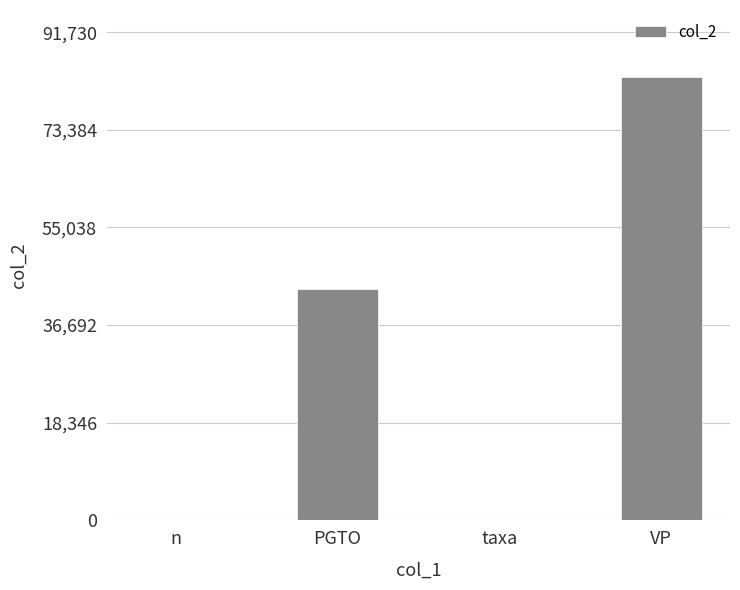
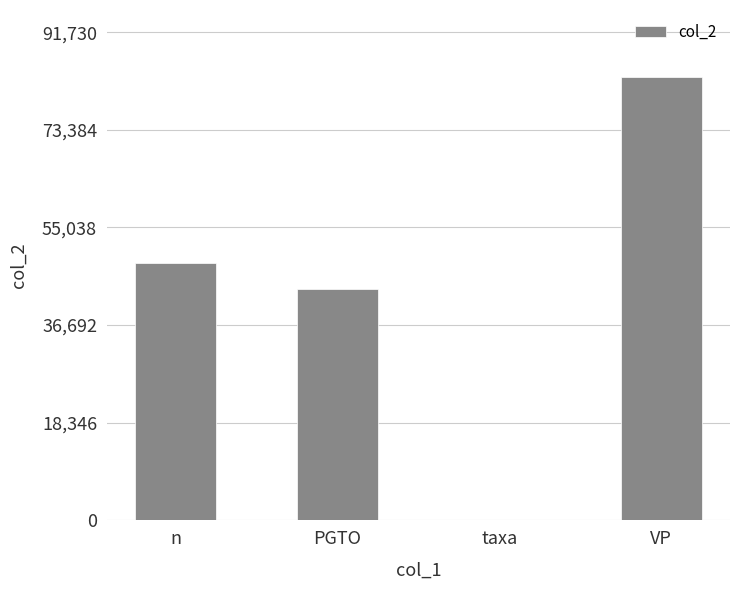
  {
-   "n": "0",
+   "n": "48,000",
    "PGTO": "44,000",
    "VP": "83,000"
  }
